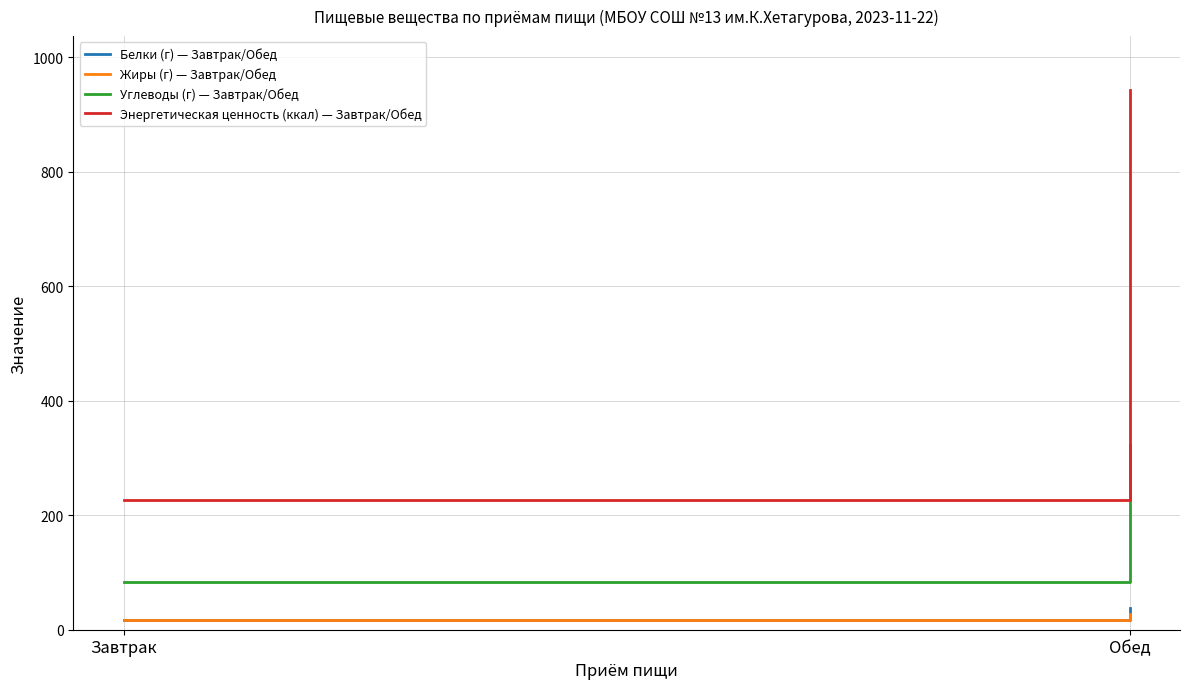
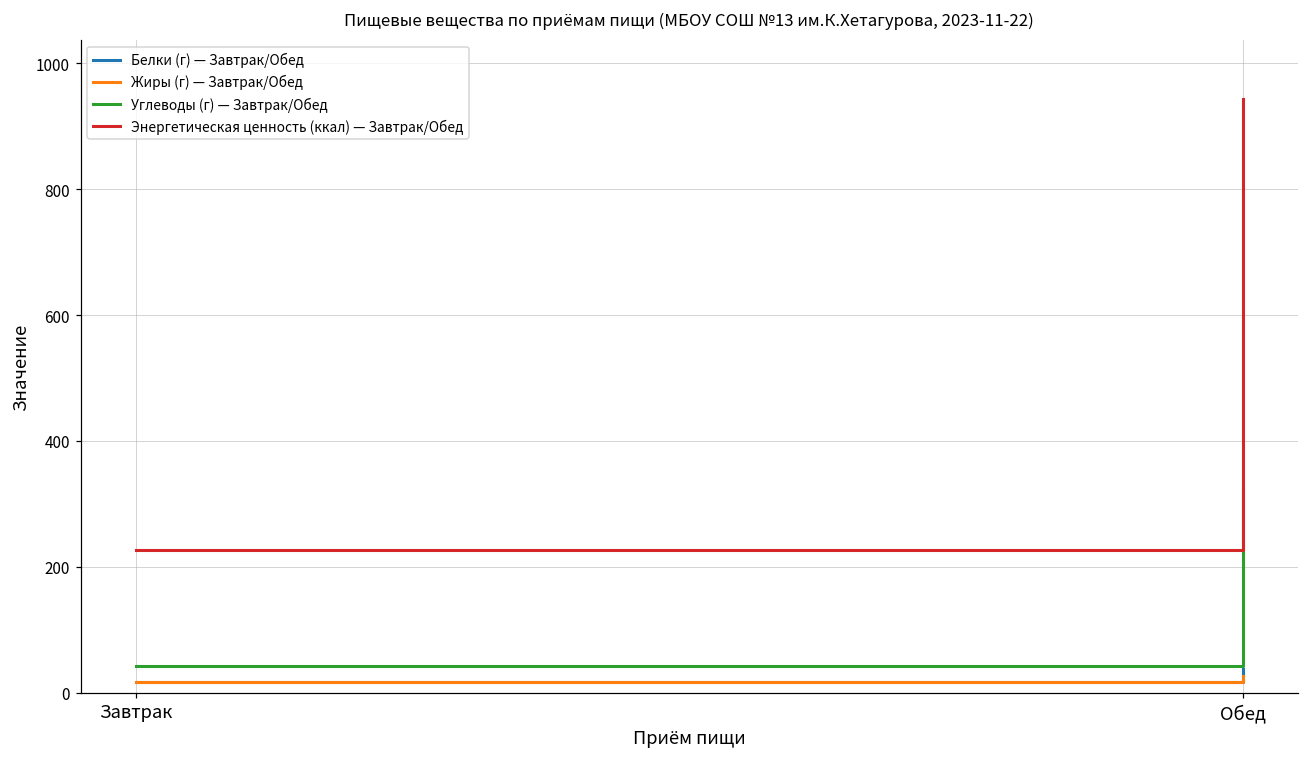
  {
    "Белки (г) — Завтрак/Обед": {
      "Обед": 40
    },
    "Жиры (г) — Завтрак/Обед": {
      "Обед": 30
    },
    "Углеводы (г) — Завтрак/Обед": {
-     "Завтрак": 80,
+     "Завтрак": 40,
      "Обед": 320
    },
    "Энергетическая ценность (ккал) — Завтрак/Обед": {
      "Завтрак": 230,
      "Обед": 940
    }
  }
